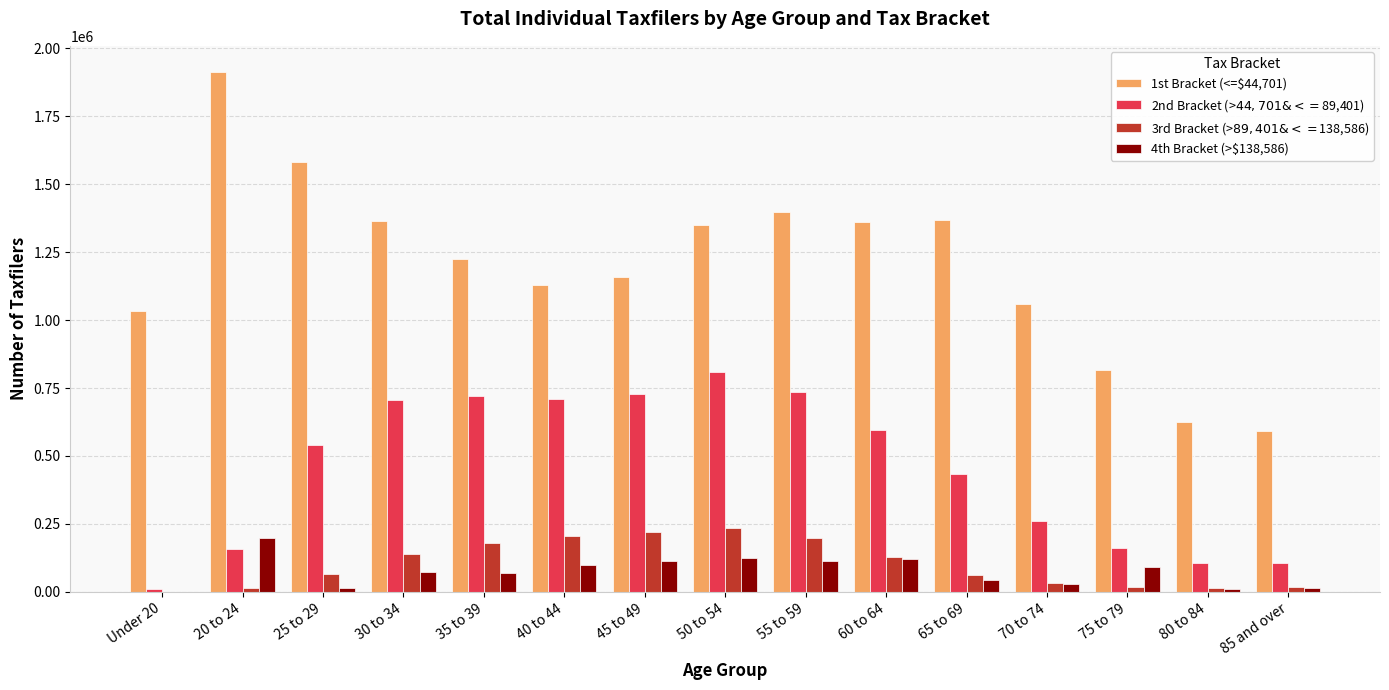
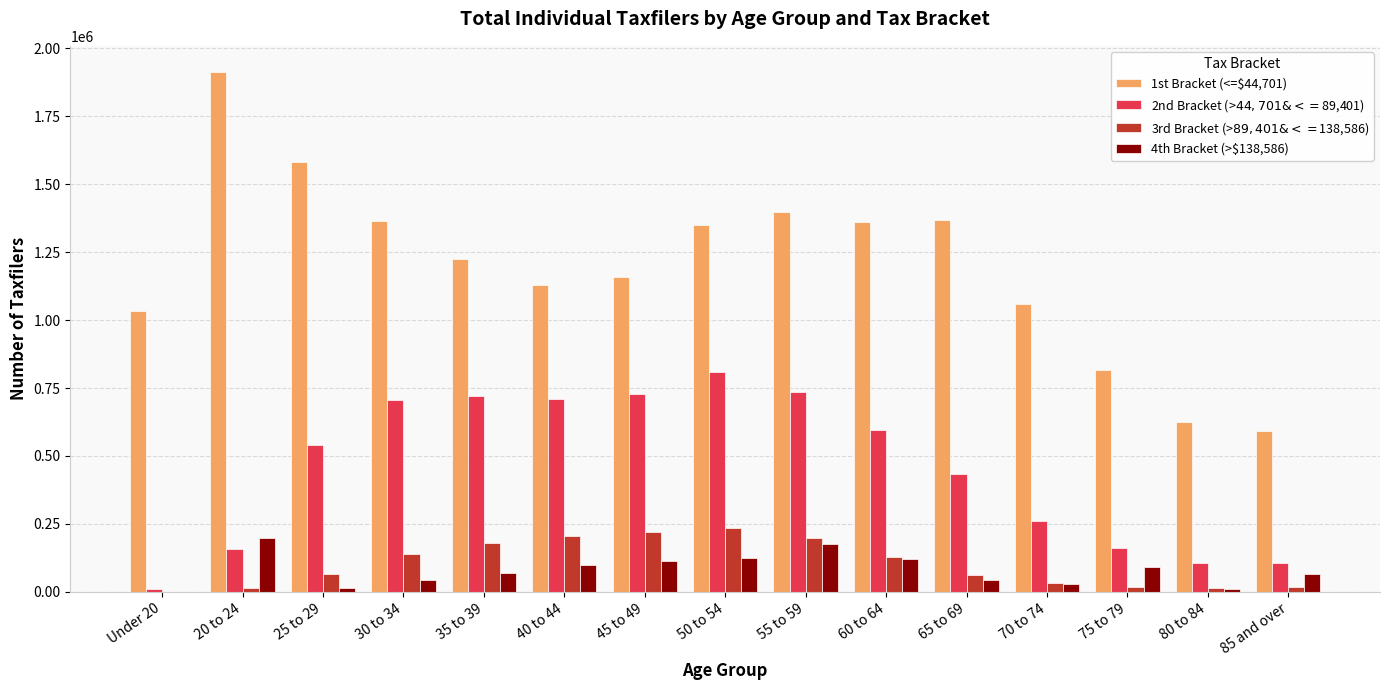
  {
    "1st Bracket (<=$44,701)": {
      "Under 20": 1030000,
      "20 to 24": 1910000,
      "25 to 29": 1580000,
      "30 to 34": 1360000,
      "35 to 39": 1220000,
      "40 to 44": 1130000,
      "45 to 49": 1160000,
      "50 to 54": 1350000,
      "55 to 59": 1400000,
      "60 to 64": 1360000,
      "65 to 69": 1370000,
      "70 to 74": 1060000,
      "75 to 79": 820000,
      "80 to 84": 620000,
      "85 and over": 590000
    },
    "4th Bracket (>$138,586)": {
      "20 to 24": 200000,
      "25 to 29": 20000,
-     "30 to 34": 70000,
+     "30 to 34": 40000,
      "35 to 39": 70000,
      "40 to 44": 100000,
      "45 to 49": 110000,
      "50 to 54": 130000,
-     "55 to 59": 110000,
+     "55 to 59": 180000,
      "60 to 64": 120000,
      "65 to 69": 40000,
      "70 to 74": 30000,
      "75 to 79": 90000,
      "80 to 84": 10000,
-     "85 and over": 20000
+     "85 and over": 70000
    }
  }
